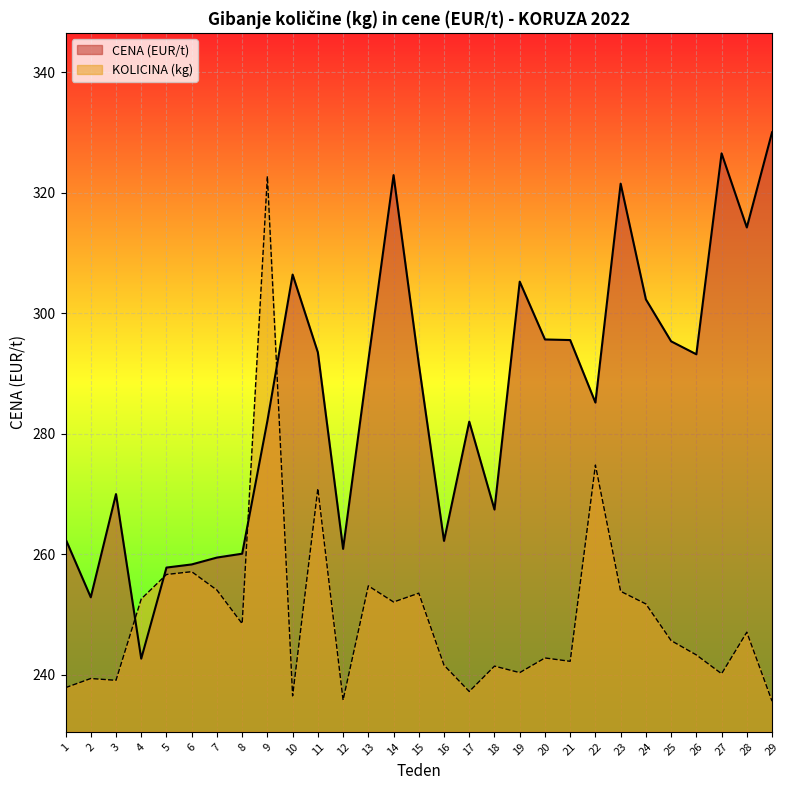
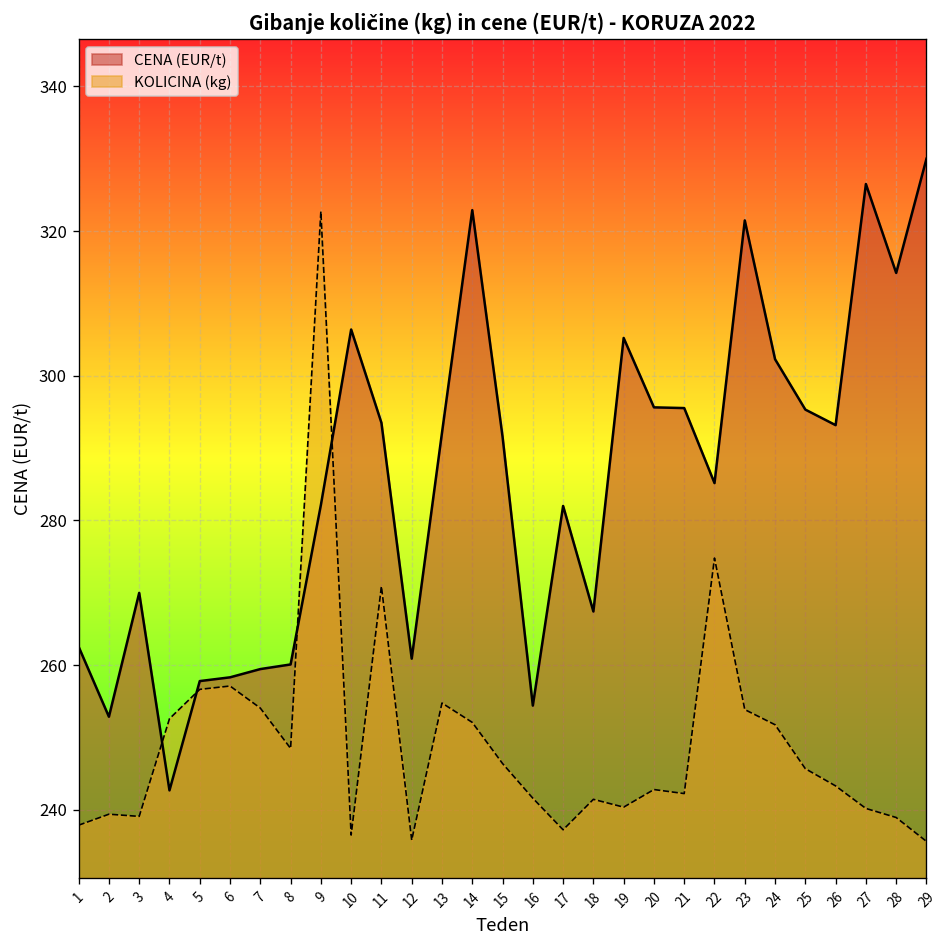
  {
    "CENA (EUR/t)": {
      "1": 263,
      "2": 253,
      "3": 270,
      "4": 243,
      "5": 258,
      "6": 258,
      "7": 259,
      "8": 260,
      "9": 282,
      "10": 306,
      "11": 294,
      "12": 261,
      "13": 292,
      "14": 323,
      "15": 292,
-     "16": 262,
+     "16": 254,
      "17": 282,
      "18": 267,
      "19": 305,
      "20": 296,
      "21": 296,
      "22": 285,
      "23": 321,
      "24": 302,
      "25": 295,
      "26": 293,
      "27": 327,
      "28": 314,
      "29": 330
    },
    "KOLICINA (kg)": {
      "1": 238,
      "2": 239,
      "3": 239,
      "4": 253,
      "5": 257,
      "6": 257,
      "7": 254,
      "8": 248,
      "9": 323,
      "10": 237,
      "11": 271,
      "12": 236,
      "13": 255,
      "14": 252,
-     "15": 254,
+     "15": 246,
      "16": 242,
      "17": 237,
      "18": 241,
      "19": 240,
      "20": 243,
      "21": 242,
      "22": 275,
      "23": 254,
      "24": 252,
      "25": 246,
      "26": 243,
      "27": 240,
-     "28": 247,
+     "28": 239,
      "29": 236
    }
  }
